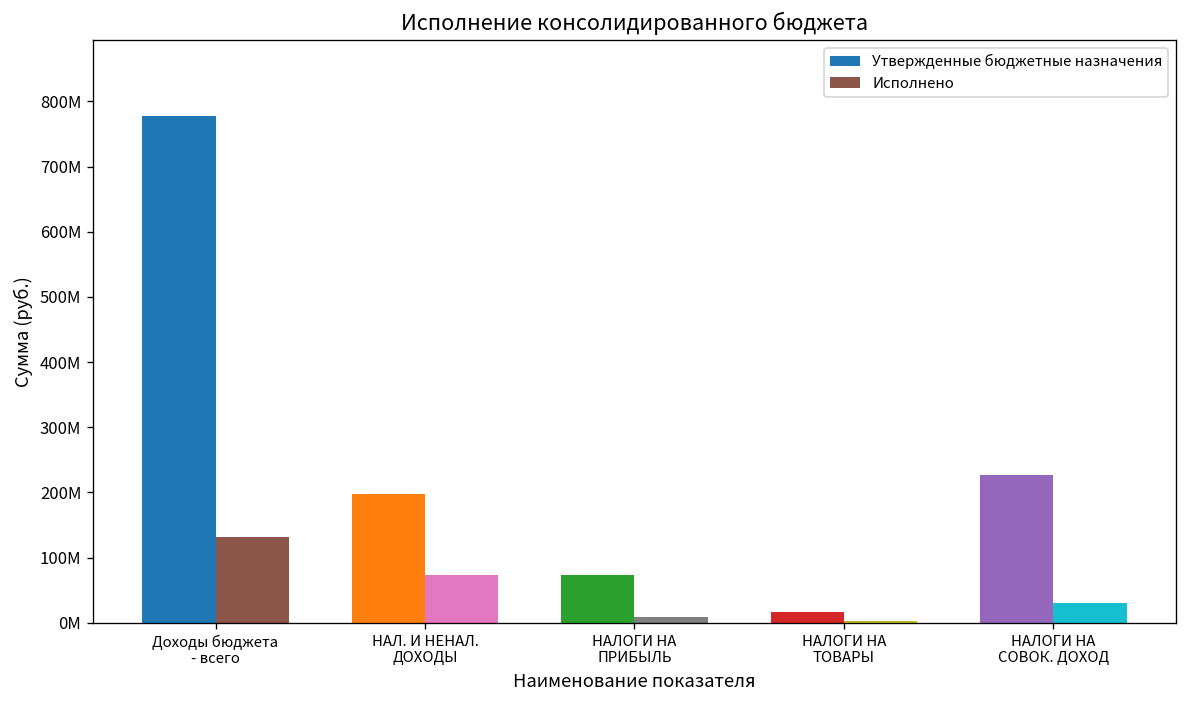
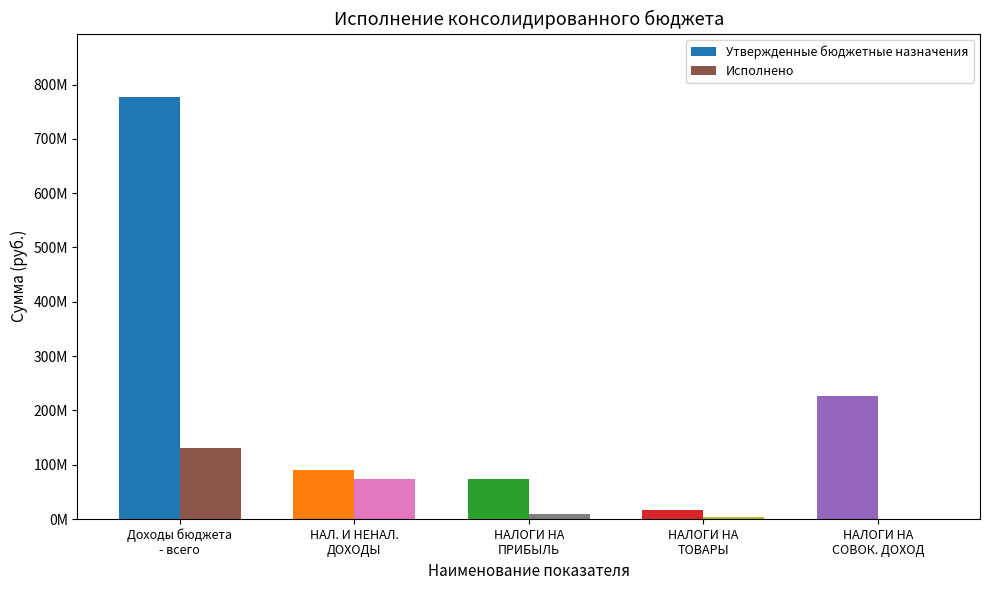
  {
    "Утвержденные бюджетные назначения": {
      "Доходы бюджета - всего": 780000000,
-     "НАЛ. И НЕНАЛ. ДОХОДЫ": 200000000,
+     "НАЛ. И НЕНАЛ. ДОХОДЫ": 90000000,
      "НАЛОГИ НА ПРИБЫЛЬ": 70000000,
      "НАЛОГИ НА ТОВАРЫ": 20000000,
      "НАЛОГИ НА СОВОК. ДОХОД": 230000000
    },
    "Исполнено": {
      "Доходы бюджета - всего": 130000000,
      "НАЛ. И НЕНАЛ. ДОХОДЫ": 70000000,
      "НАЛОГИ НА ПРИБЫЛЬ": 10000000,
-     "НАЛОГИ НА СОВОК. ДОХОД": 30000000
+     "НАЛОГИ НА СОВОК. ДОХОД": 0
    }
  }
